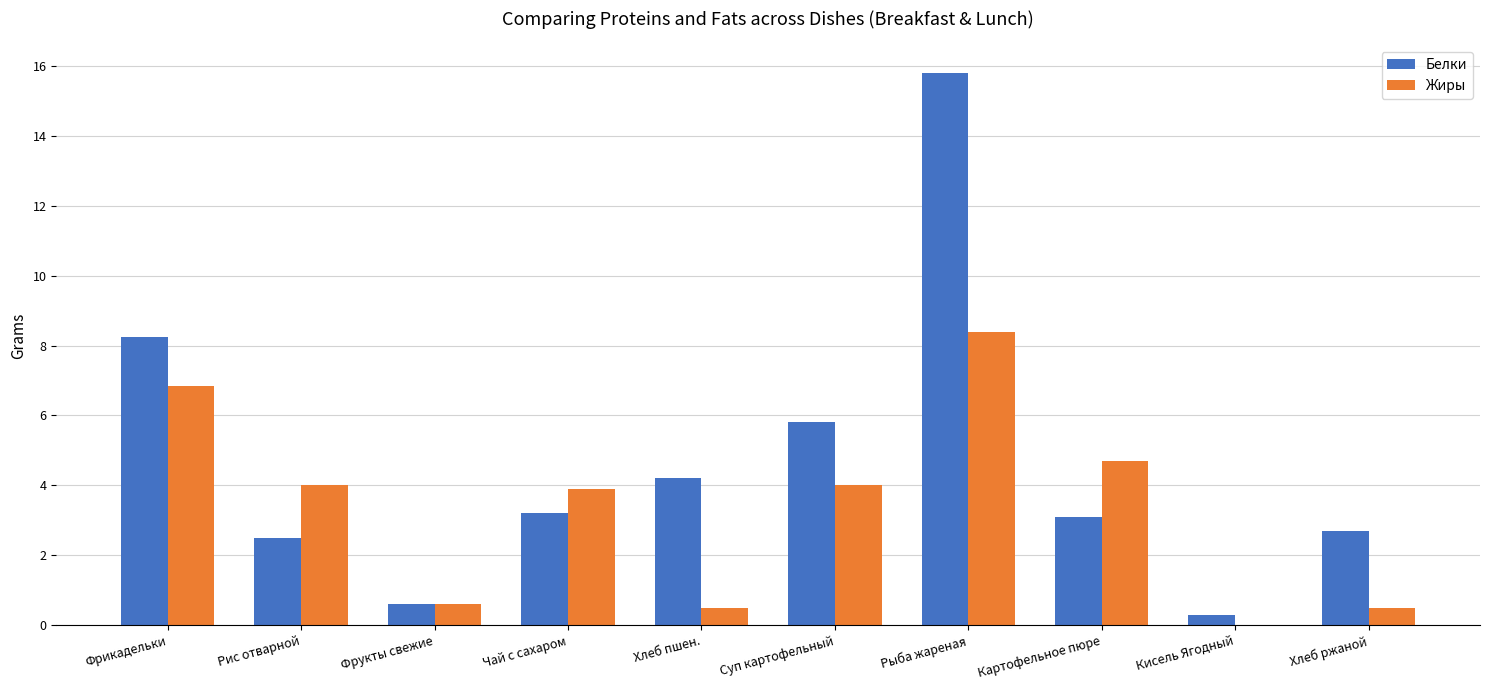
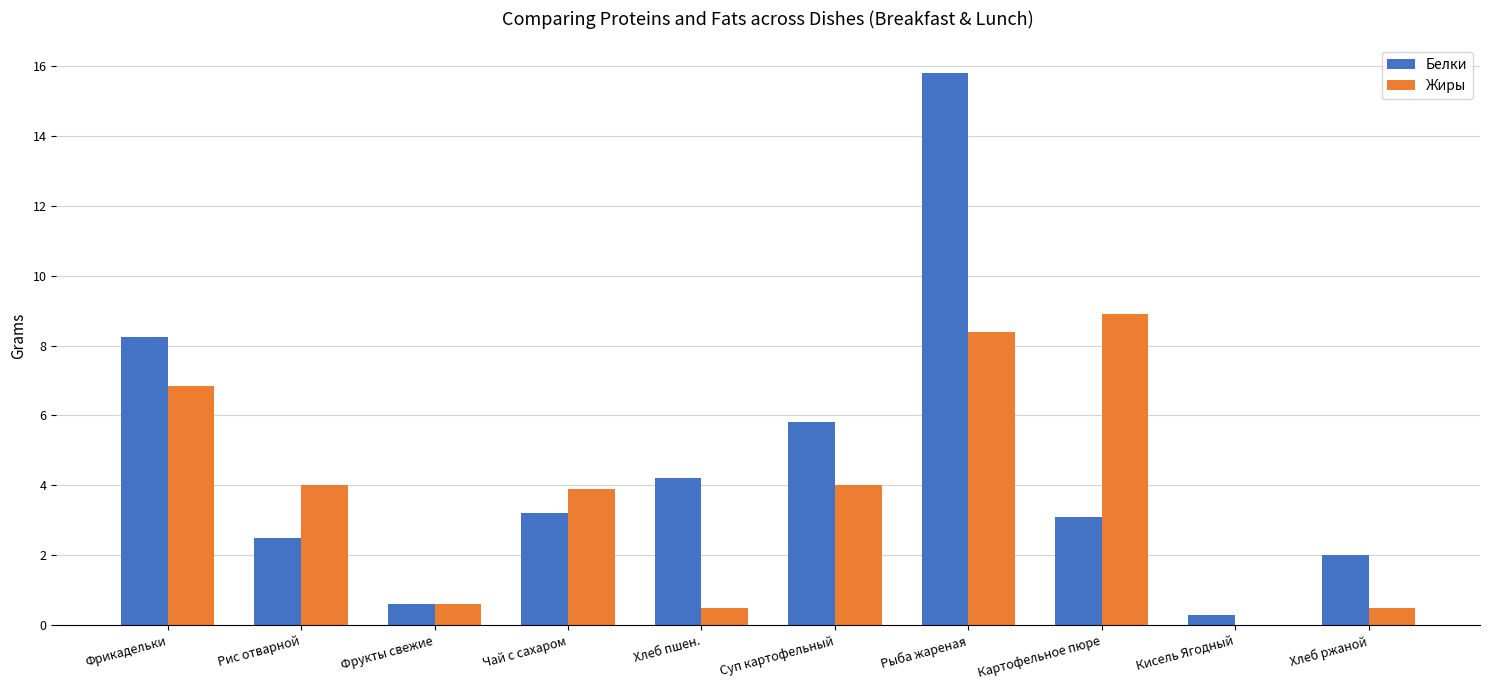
  {
    "Белки": {
      "Фрикадельки": 8.3,
      "Рис отварной": 2.5,
      "Фрукты свежие": 0.6,
      "Чай с сахаром": 3.2,
      "Хлеб пшен.": 4.2,
      "Суп картофельный": 5.8,
      "Рыба жареная": 15.8,
      "Картофельное пюре": 3.1,
      "Кисель Ягодный": 0.3,
-     "Хлеб ржаной": 2.7
+     "Хлеб ржаной": 2.0
    },
    "Жиры": {
      "Фрикадельки": 6.8,
      "Рис отварной": 4.0,
      "Фрукты свежие": 0.6,
      "Чай с сахаром": 3.9,
      "Хлеб пшен.": 0.5,
      "Суп картофельный": 4.0,
      "Рыба жареная": 8.4,
-     "Картофельное пюре": 4.7,
+     "Картофельное пюре": 8.9,
      "Кисель Ягодный": 0.0,
      "Хлеб ржаной": 0.5
    }
  }
